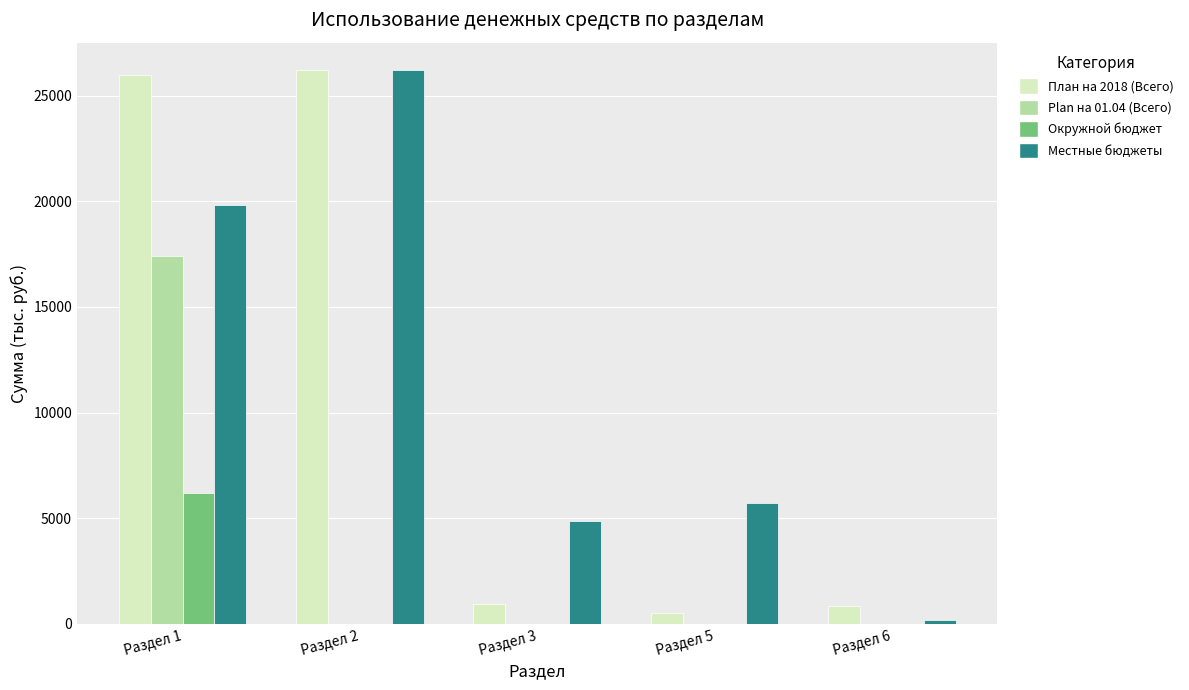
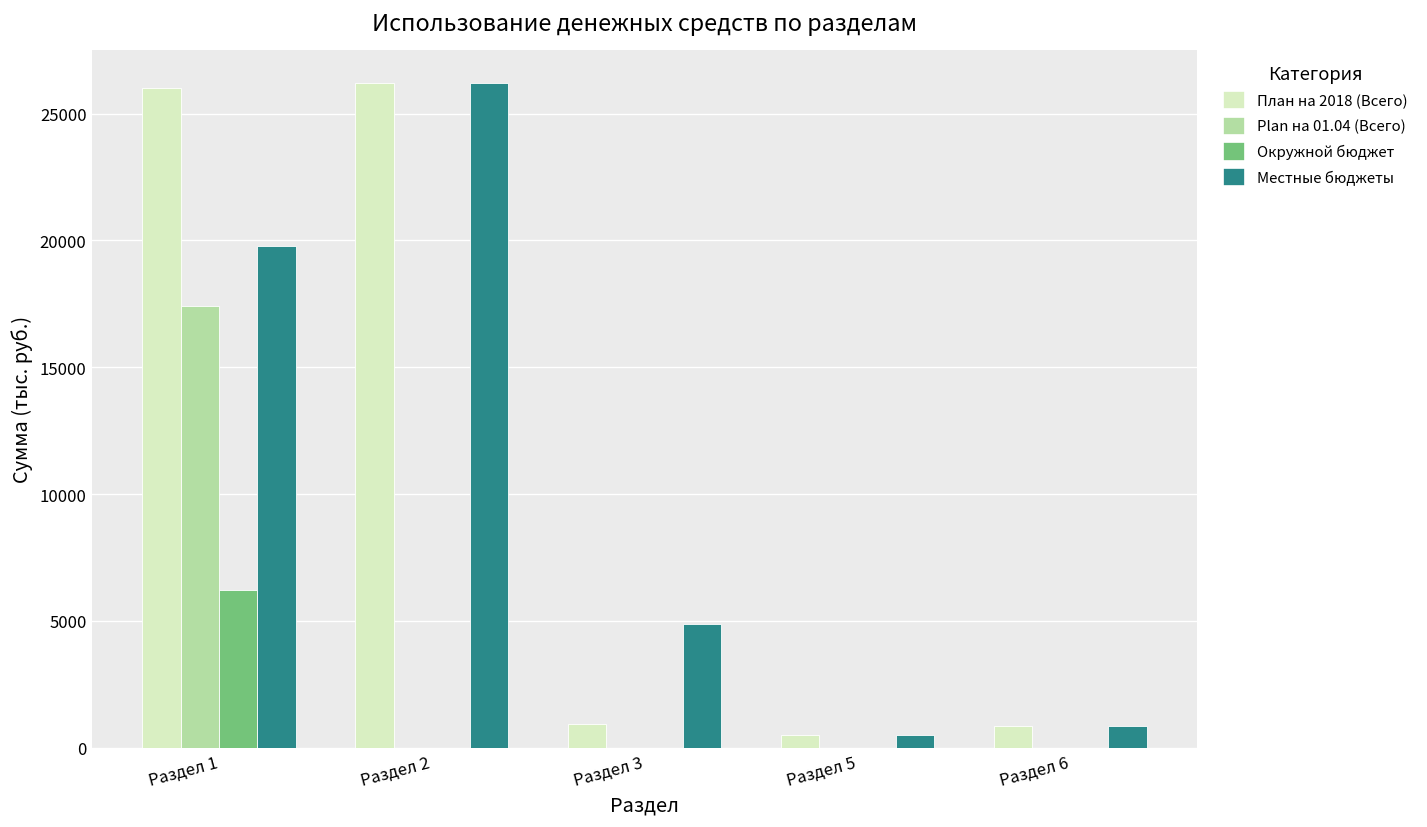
  {
    "Окружной бюджет": {
      "Раздел 1": 6200,
      "Раздел 2": 0,
      "Раздел 3": 0,
      "Раздел 5": 0,
      "Раздел 6": 0
    },
    "Местные бюджеты": {
      "Раздел 1": 19800,
      "Раздел 2": 26200,
      "Раздел 3": 4900,
-     "Раздел 5": 5700,
-     "Раздел 6": 200
+     "Раздел 5": 500,
+     "Раздел 6": 900
    }
  }
